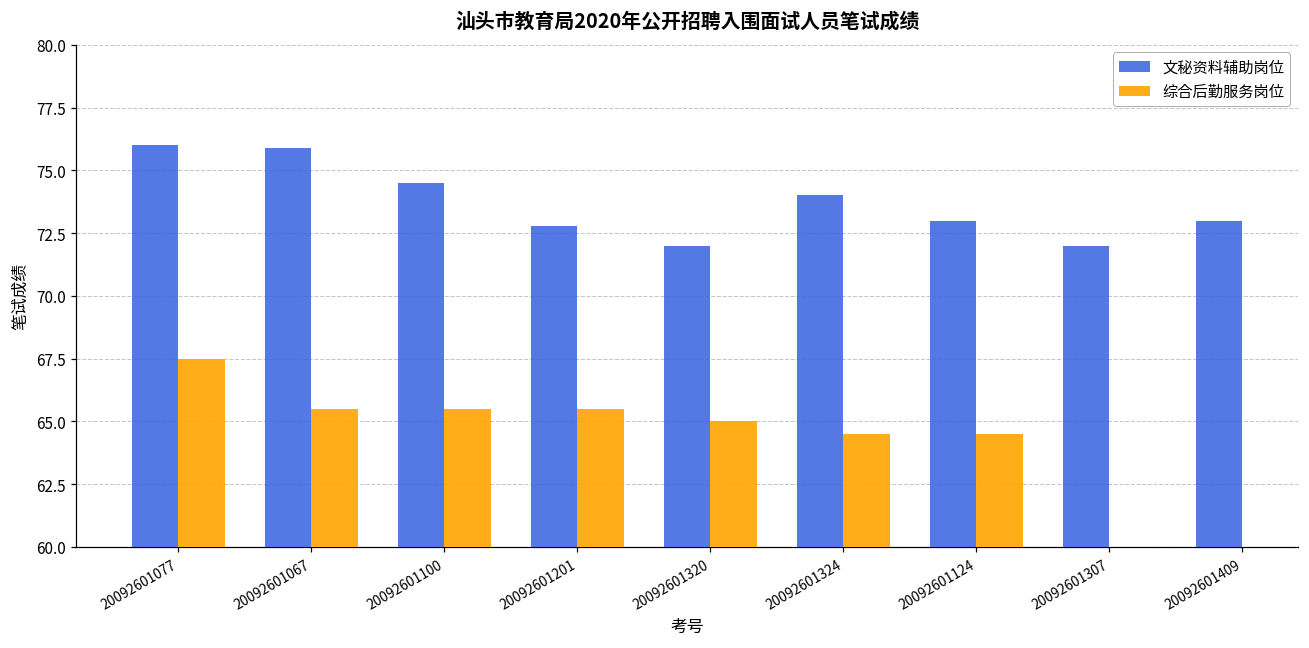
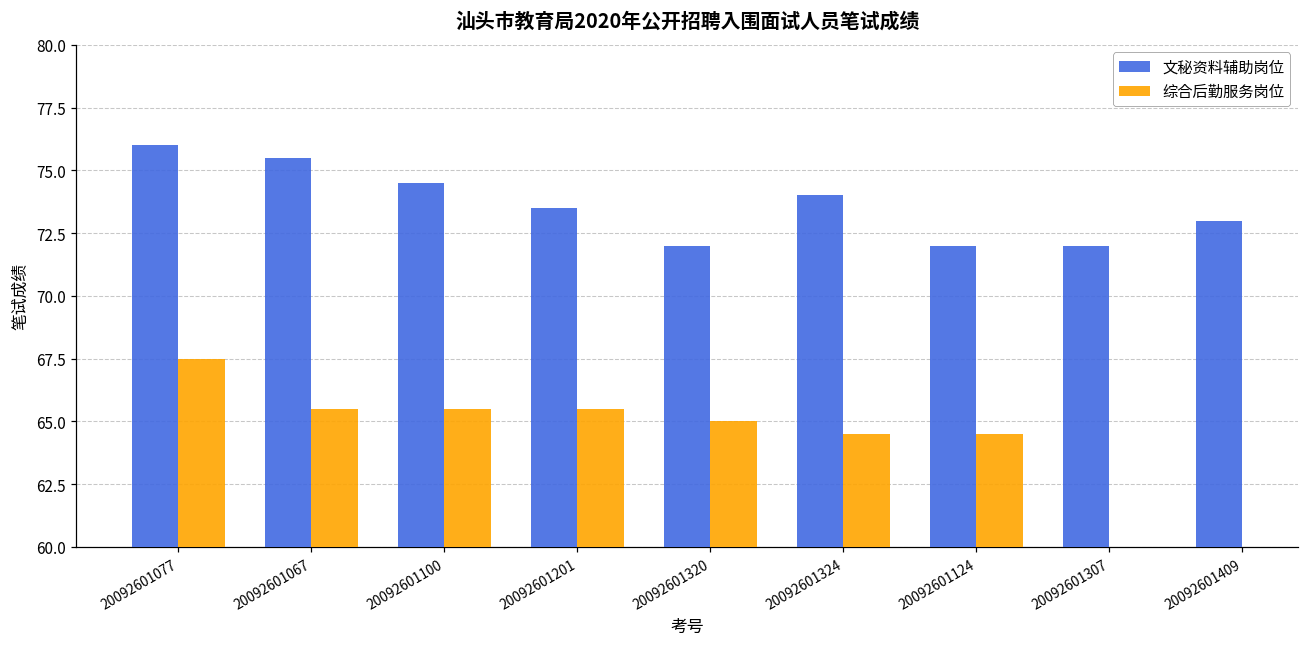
  {
    "文秘资料辅助岗位": {
      "20092601077": 76.0,
-     "20092601067": 75.9,
+     "20092601067": 75.5,
      "20092601100": 74.5,
-     "20092601201": 72.8,
+     "20092601201": 73.5,
      "20092601320": 72.0,
      "20092601324": 74.0,
-     "20092601124": 73,
+     "20092601124": 72,
      "20092601307": 72.0,
      "20092601409": 73.0
    }
  }
